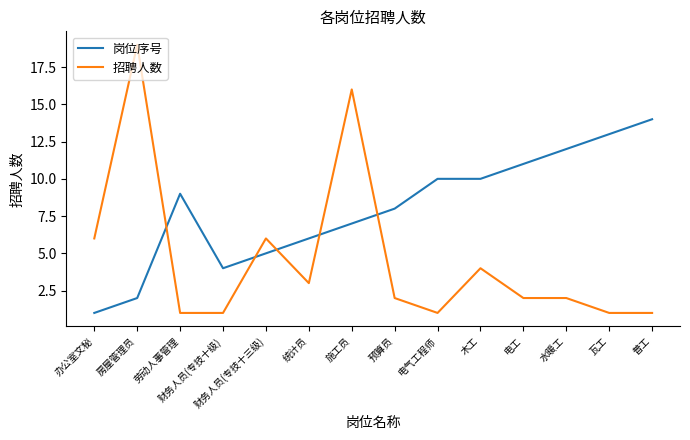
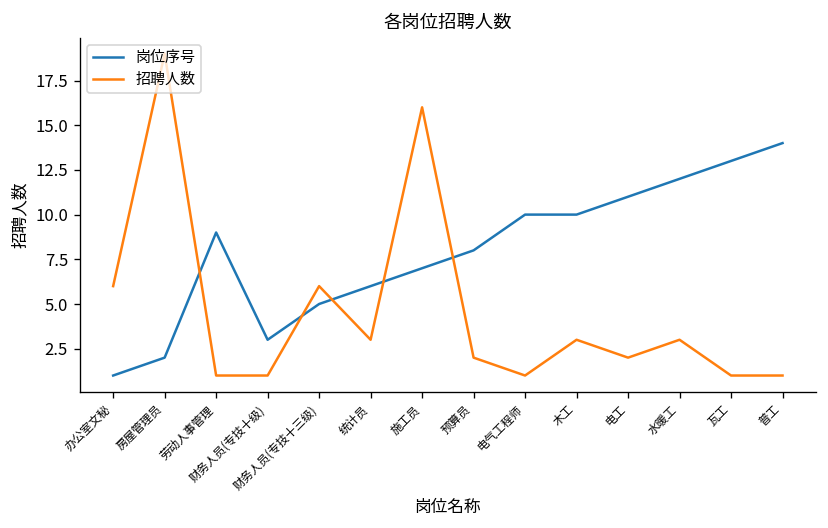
  {
    "岗位序号": {
      "办公室文秘": 1,
      "房屋管理员": 2,
      "劳动人事管理": 9,
-     "财务人员(专技十级)": 4,
+     "财务人员(专技十级)": 3,
      "财务人员(专技十三级)": 5,
      "统计员": 6,
      "施工员": 7,
      "预算员": 8,
      "电气工程师": 10,
      "木工": 10,
      "电工": 11,
      "水暖工": 12,
      "瓦工": 13,
      "普工": 14
    },
    "招聘人数": {
      "办公室文秘": 6,
      "劳动人事管理": 1,
      "财务人员(专技十级)": 1,
      "财务人员(专技十三级)": 6,
      "统计员": 3,
      "施工员": 16,
      "预算员": 2,
      "电气工程师": 1,
-     "木工": 4,
+     "木工": 3,
      "电工": 2,
-     "水暖工": 2,
+     "水暖工": 3,
      "瓦工": 1,
      "普工": 1
    }
  }
